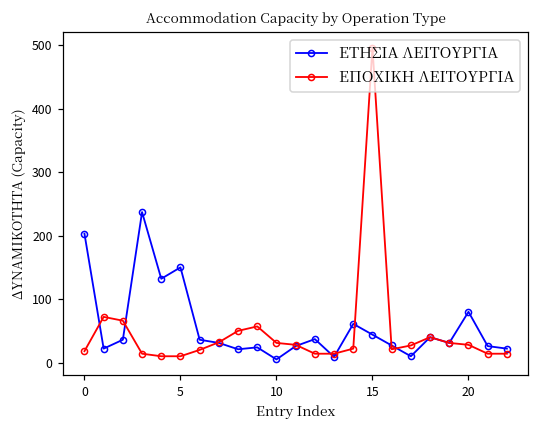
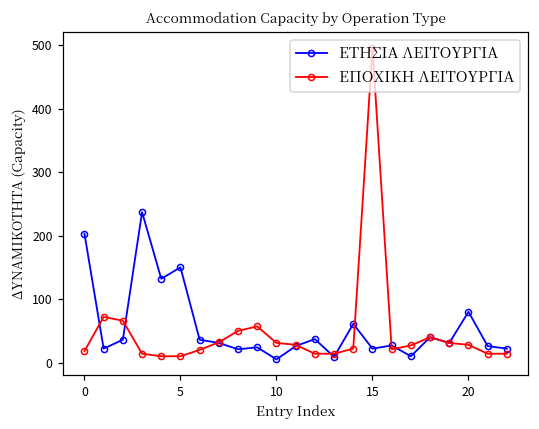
  {
    "ΕΤΗΣΙΑ ΛΕΙΤΟΥΡΓΙΑ": {
      "0": 200,
      "5": 150,
      "10": 10,
-     "15": 40,
+     "15": 20,
      "20": 80
    },
    "ΕΠΟΧΙΚΗ ΛΕΙΤΟΥΡΓΙΑ": {
      "0": 20,
      "5": 10,
      "10": 30,
      "20": 30
    }
  }
